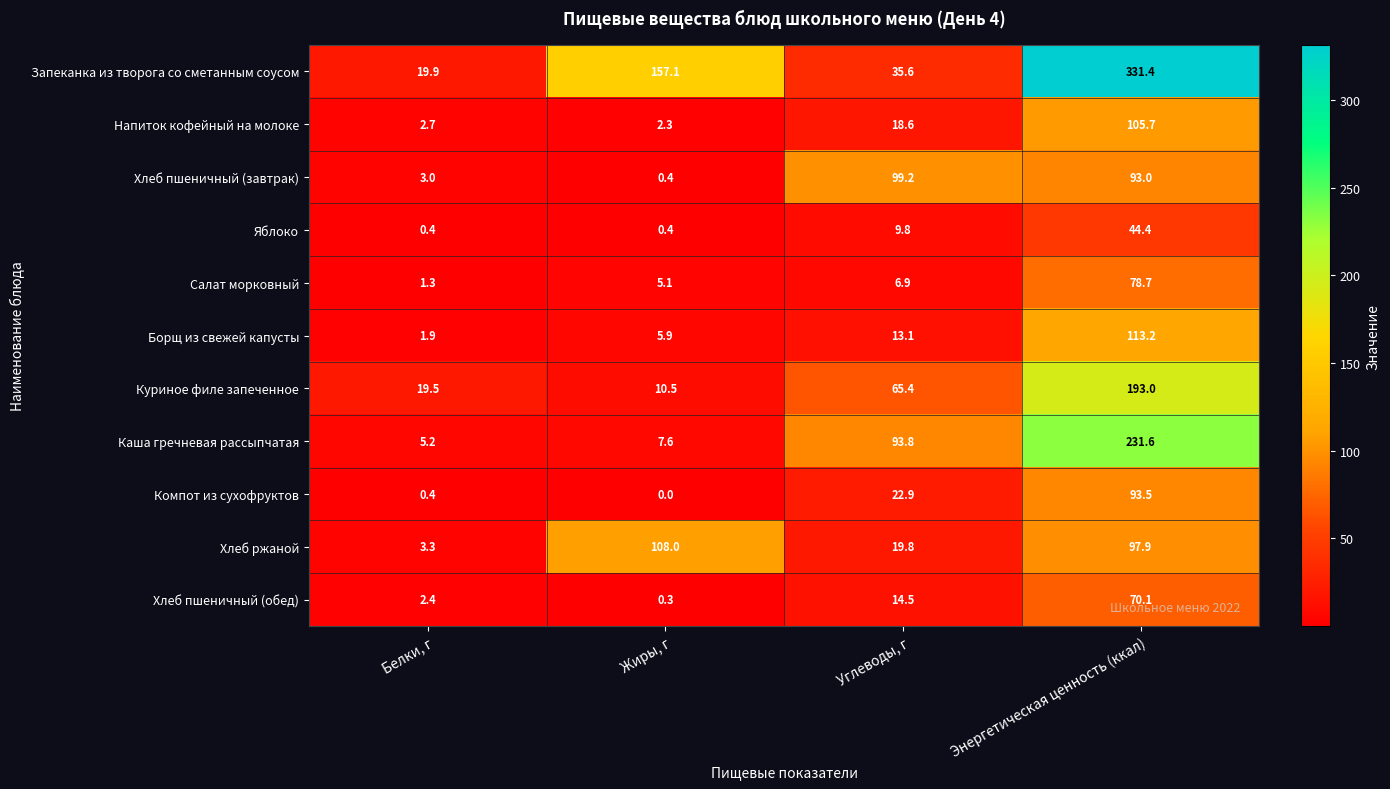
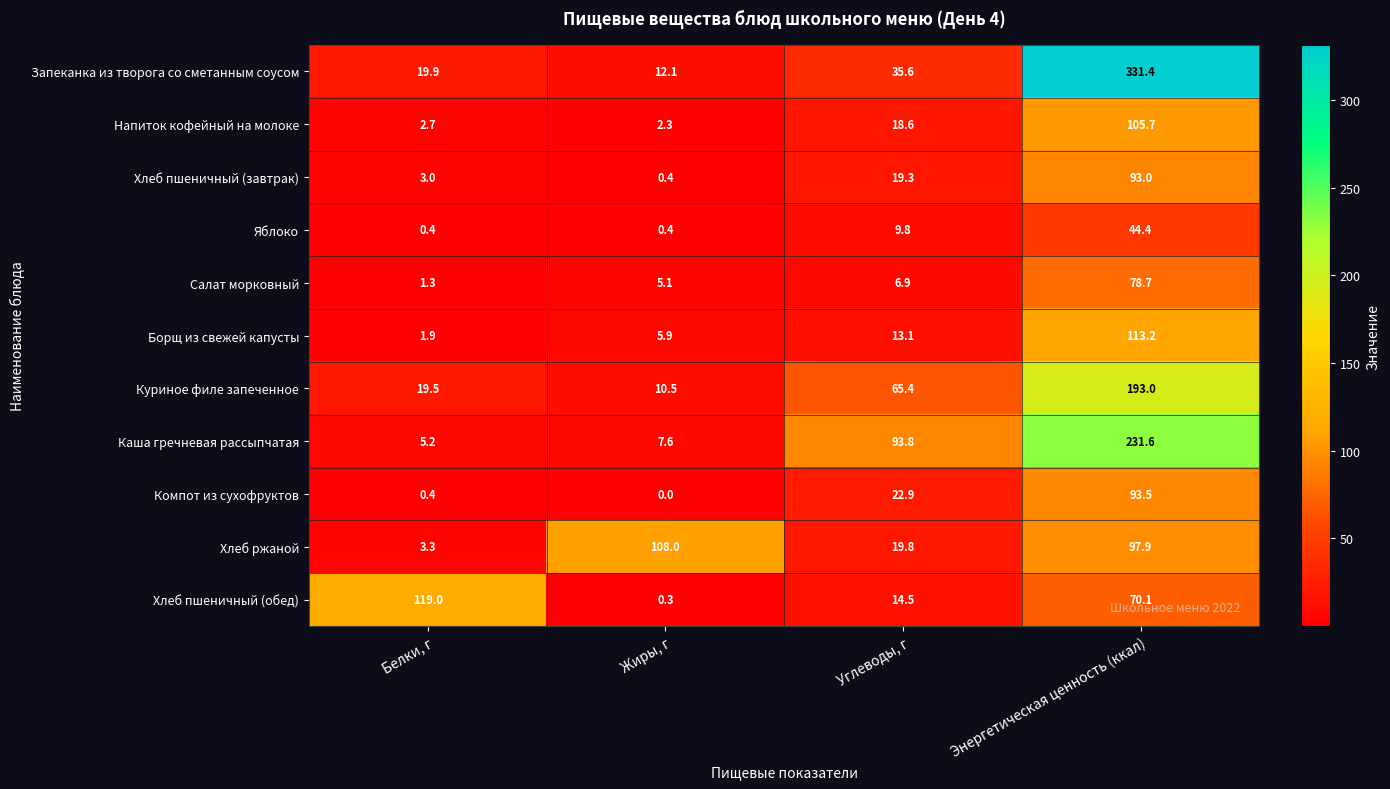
  {
    "Запеканка из творога со сметанным соусом": {
      "Белки, г": 19.9,
-     "Жиры, г": 157.1,
+     "Жиры, г": 12.1,
      "Углеводы, г": 35.6,
      "Энергетическая ценность (ккал)": 331.4
    },
    "Напиток кофейный на молоке": {
      "Белки, г": 2.7,
      "Жиры, г": 2.3,
      "Углеводы, г": 18.6,
      "Энергетическая ценность (ккал)": 105.7
    },
    "Хлеб пшеничный (завтрак)": {
      "Белки, г": 3.0,
      "Жиры, г": 0.4,
-     "Углеводы, г": 99.2,
+     "Углеводы, г": 19.3,
      "Энергетическая ценность (ккал)": 93.0
    },
    "Яблоко": {
      "Белки, г": 0.4,
      "Жиры, г": 0.4,
      "Углеводы, г": 9.8,
      "Энергетическая ценность (ккал)": 44.4
    },
    "Салат морковный": {
      "Белки, г": 1.3,
      "Жиры, г": 5.1,
      "Углеводы, г": 6.9,
      "Энергетическая ценность (ккал)": 78.7
    },
    "Борщ из свежей капусты": {
      "Белки, г": 1.9,
      "Жиры, г": 5.9,
      "Углеводы, г": 13.1,
      "Энергетическая ценность (ккал)": 113.2
    },
    "Куриное филе запеченное": {
      "Белки, г": 19.5,
      "Жиры, г": 10.5,
      "Углеводы, г": 65.4,
      "Энергетическая ценность (ккал)": 193.0
    },
    "Каша гречневая рассыпчатая": {
      "Белки, г": 5.2,
      "Жиры, г": 7.6,
      "Углеводы, г": 93.8,
      "Энергетическая ценность (ккал)": 231.6
    },
    "Компот из сухофруктов": {
      "Белки, г": 0.4,
      "Жиры, г": 0.0,
      "Углеводы, г": 22.9,
      "Энергетическая ценность (ккал)": 93.5
    },
    "Хлеб ржаной": {
      "Белки, г": 3.3,
      "Жиры, г": 108.0,
      "Углеводы, г": 19.8,
      "Энергетическая ценность (ккал)": 97.9
    },
    "Хлеб пшеничный (обед)": {
-     "Белки, г": 2.4,
+     "Белки, г": 119.0,
      "Жиры, г": 0.3,
      "Углеводы, г": 14.5,
      "Энергетическая ценность (ккал)": 2022
    }
  }
